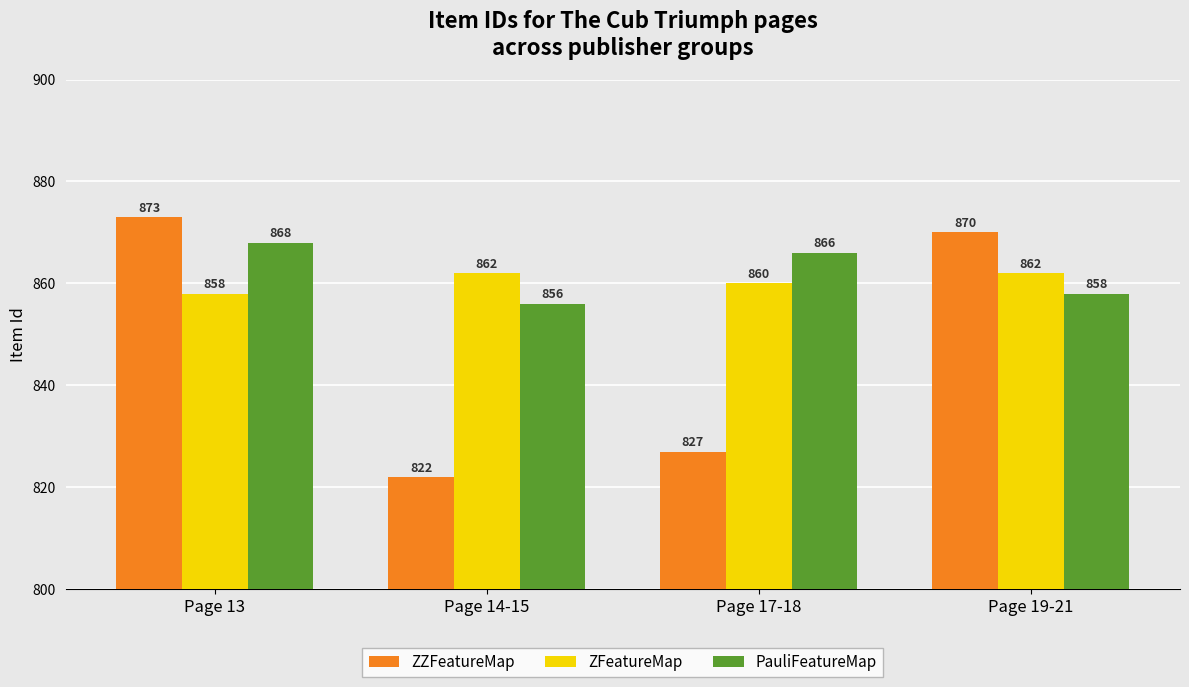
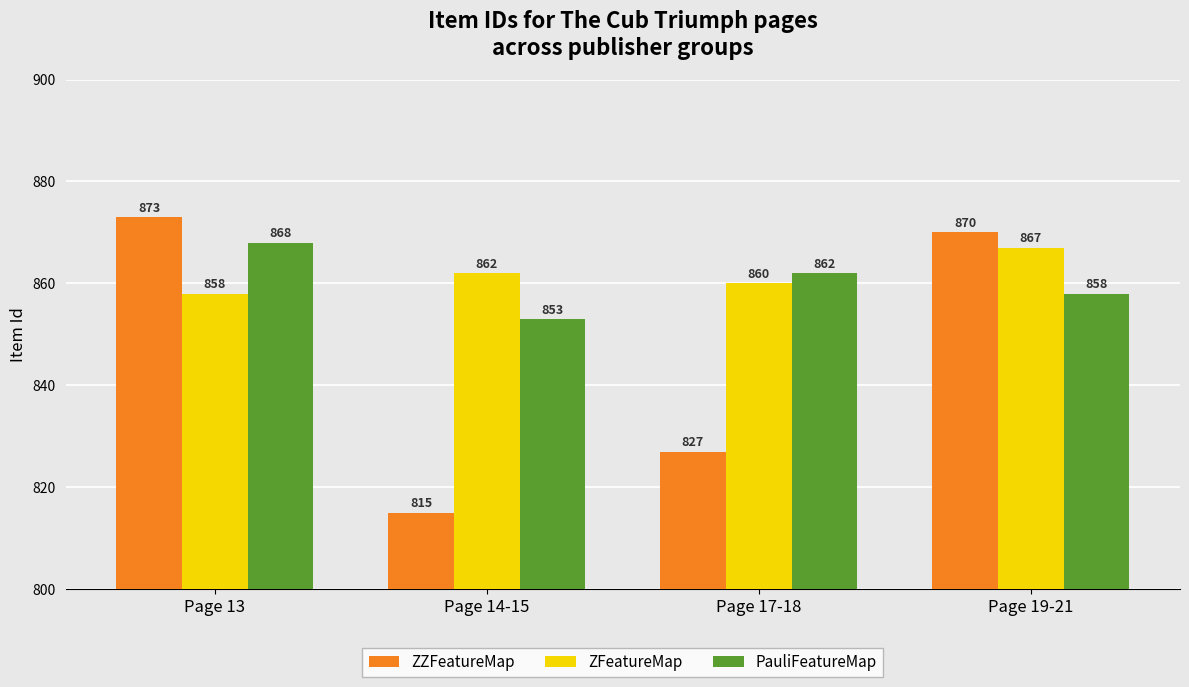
  {
    "ZZFeatureMap": {
      "Page 13": 873,
-     "Page 14-15": 822,
+     "Page 14-15": 815,
      "Page 17-18": 827,
      "Page 19-21": 870
    },
    "ZFeatureMap": {
      "Page 13": 858,
      "Page 14-15": 862,
      "Page 17-18": 860,
-     "Page 19-21": 862
+     "Page 19-21": 867
    },
    "PauliFeatureMap": {
      "Page 13": 868,
-     "Page 14-15": 856,
-     "Page 17-18": 866,
+     "Page 14-15": 853,
+     "Page 17-18": 862,
      "Page 19-21": 858
    }
  }
